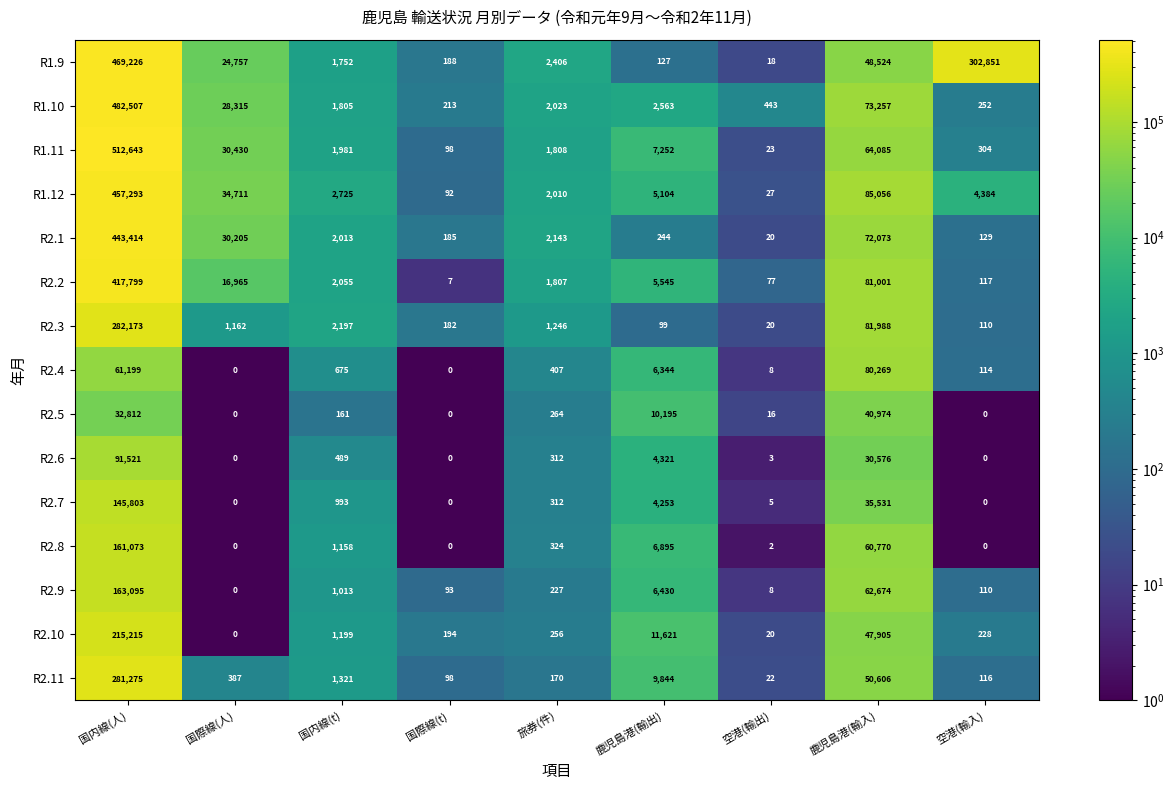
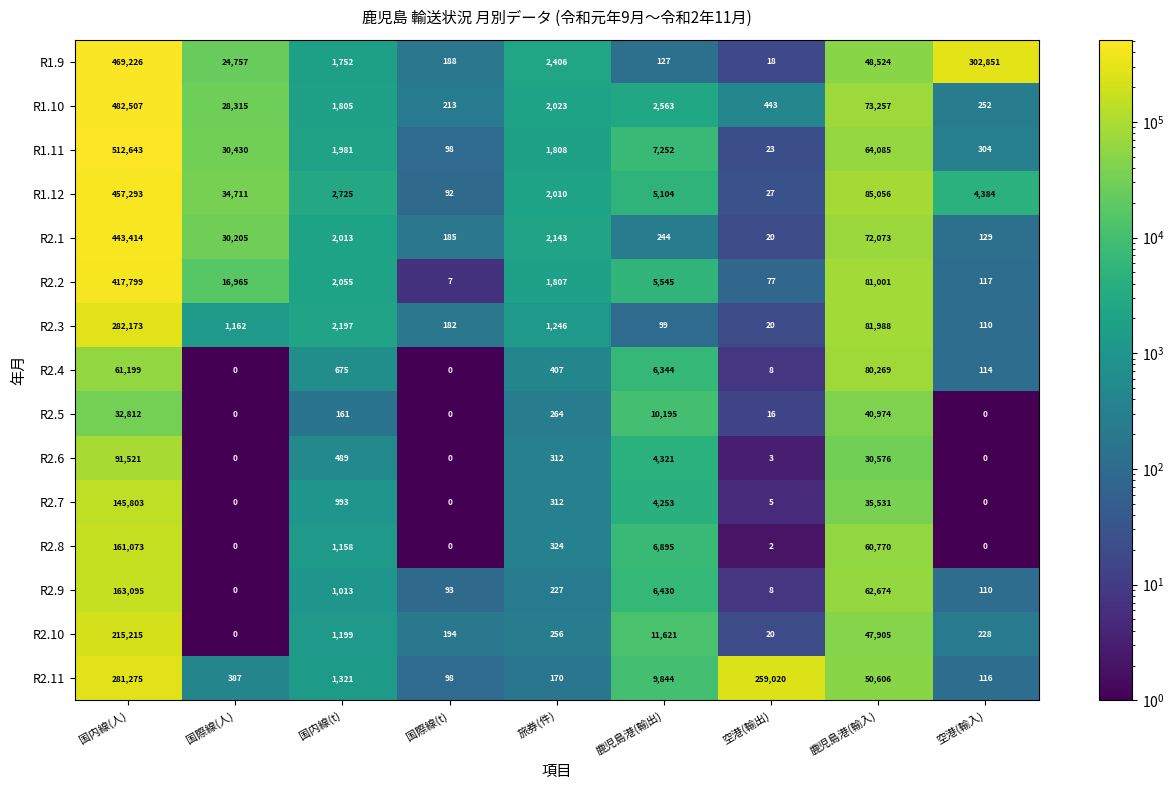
  {
    "R1.9": {
      "国内線(人)": "469,226",
      "国際線(人)": "24,757",
      "国内線(t)": "1,752",
      "国際線(t)": "188",
      "旅券(件)": "2,406",
      "鹿児島港(輸出)": "127",
      "空港(輸出)": "18",
      "鹿児島港(輸入)": "48,524",
      "空港(輸入)": "302,851"
    },
    "R1.10": {
      "国内線(人)": "482,507",
      "国際線(人)": "28,315",
      "国内線(t)": "1,805",
      "国際線(t)": "213",
      "旅券(件)": "2,023",
      "鹿児島港(輸出)": "2,563",
      "空港(輸出)": "443",
      "鹿児島港(輸入)": "73,257",
      "空港(輸入)": "252"
    },
    "R1.11": {
      "国内線(人)": "512,643",
      "国際線(人)": "30,430",
      "国内線(t)": "1,981",
      "国際線(t)": "98",
      "旅券(件)": "1,808",
      "鹿児島港(輸出)": "7,252",
      "空港(輸出)": "23",
      "鹿児島港(輸入)": "64,085",
      "空港(輸入)": "304"
    },
    "R1.12": {
      "国内線(人)": "457,293",
      "国際線(人)": "34,711",
      "国内線(t)": "2,725",
      "国際線(t)": "92",
      "旅券(件)": "2,010",
      "鹿児島港(輸出)": "5,104",
      "空港(輸出)": "27",
      "鹿児島港(輸入)": "85,056",
      "空港(輸入)": "4,384"
    },
    "R2.1": {
      "国内線(人)": "443,414",
      "国際線(人)": "30,205",
      "国内線(t)": "2,013",
      "国際線(t)": "185",
      "旅券(件)": "2,143",
      "鹿児島港(輸出)": "244",
      "空港(輸出)": "20",
      "鹿児島港(輸入)": "72,073",
      "空港(輸入)": "129"
    },
    "R2.2": {
      "国内線(人)": "417,799",
      "国際線(人)": "16,965",
      "国内線(t)": "2,055",
      "国際線(t)": "7",
      "旅券(件)": "1,807",
      "鹿児島港(輸出)": "5,545",
      "空港(輸出)": "77",
      "鹿児島港(輸入)": "81,001",
      "空港(輸入)": "117"
    },
    "R2.3": {
      "国内線(人)": "282,173",
      "国際線(人)": "1,162",
      "国内線(t)": "2,197",
      "国際線(t)": "182",
      "旅券(件)": "1,246",
      "鹿児島港(輸出)": "99",
      "空港(輸出)": "20",
      "鹿児島港(輸入)": "81,988",
      "空港(輸入)": "110"
    },
    "R2.4": {
      "国内線(人)": "61,199",
      "国際線(人)": "0",
      "国内線(t)": "675",
      "国際線(t)": "0",
      "旅券(件)": "407",
      "鹿児島港(輸出)": "6,344",
      "空港(輸出)": "8",
      "鹿児島港(輸入)": "80,269",
      "空港(輸入)": "114"
    },
    "R2.5": {
      "国内線(人)": "32,812",
      "国際線(人)": "0",
      "国内線(t)": "161",
      "国際線(t)": "0",
      "旅券(件)": "264",
      "鹿児島港(輸出)": "10,195",
      "空港(輸出)": "16",
      "鹿児島港(輸入)": "40,974",
      "空港(輸入)": "0"
    },
    "R2.6": {
      "国内線(人)": "91,521",
      "国際線(人)": "0",
      "国内線(t)": "489",
      "国際線(t)": "0",
      "旅券(件)": "312",
      "鹿児島港(輸出)": "4,321",
      "空港(輸出)": "3",
      "鹿児島港(輸入)": "30,576",
      "空港(輸入)": "0"
    },
    "R2.7": {
      "国内線(人)": "145,803",
      "国際線(人)": "0",
      "国内線(t)": "993",
      "国際線(t)": "0",
      "旅券(件)": "312",
      "鹿児島港(輸出)": "4,253",
      "空港(輸出)": "5",
      "鹿児島港(輸入)": "35,531",
      "空港(輸入)": "0"
    },
    "R2.8": {
      "国内線(人)": "161,073",
      "国際線(人)": "0",
      "国内線(t)": "1,158",
      "国際線(t)": "0",
      "旅券(件)": "324",
      "鹿児島港(輸出)": "6,895",
      "空港(輸出)": "2",
      "鹿児島港(輸入)": "60,770",
      "空港(輸入)": "0"
    },
    "R2.9": {
      "国内線(人)": "163,095",
      "国際線(人)": "0",
      "国内線(t)": "1,013",
      "国際線(t)": "93",
      "旅券(件)": "227",
      "鹿児島港(輸出)": "6,430",
      "空港(輸出)": "8",
      "鹿児島港(輸入)": "62,674",
      "空港(輸入)": "110"
    },
    "R2.10": {
      "国内線(人)": "215,215",
      "国際線(人)": "0",
      "国内線(t)": "1,199",
      "国際線(t)": "194",
      "旅券(件)": "256",
      "鹿児島港(輸出)": "11,621",
      "空港(輸出)": "20",
      "鹿児島港(輸入)": "47,905",
      "空港(輸入)": "228"
    },
    "R2.11": {
      "国内線(人)": "281,275",
      "国際線(人)": "387",
      "国内線(t)": "1,321",
      "国際線(t)": "98",
      "旅券(件)": "170",
      "鹿児島港(輸出)": "9,844",
-     "空港(輸出)": "22",
+     "空港(輸出)": "259,020",
      "鹿児島港(輸入)": "50,606",
      "空港(輸入)": "116"
    }
  }
